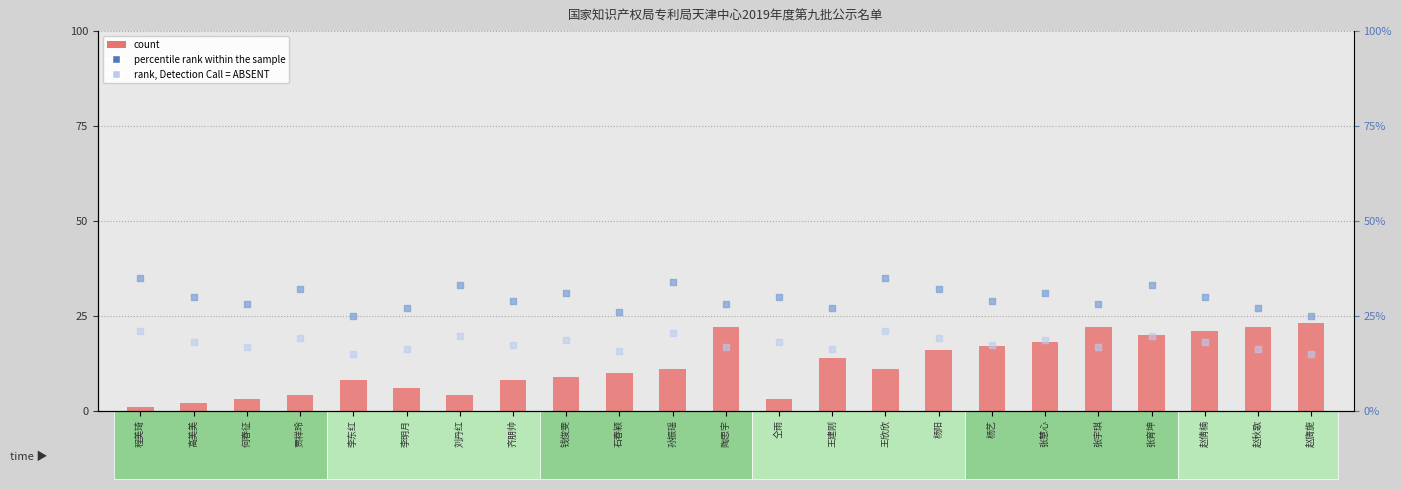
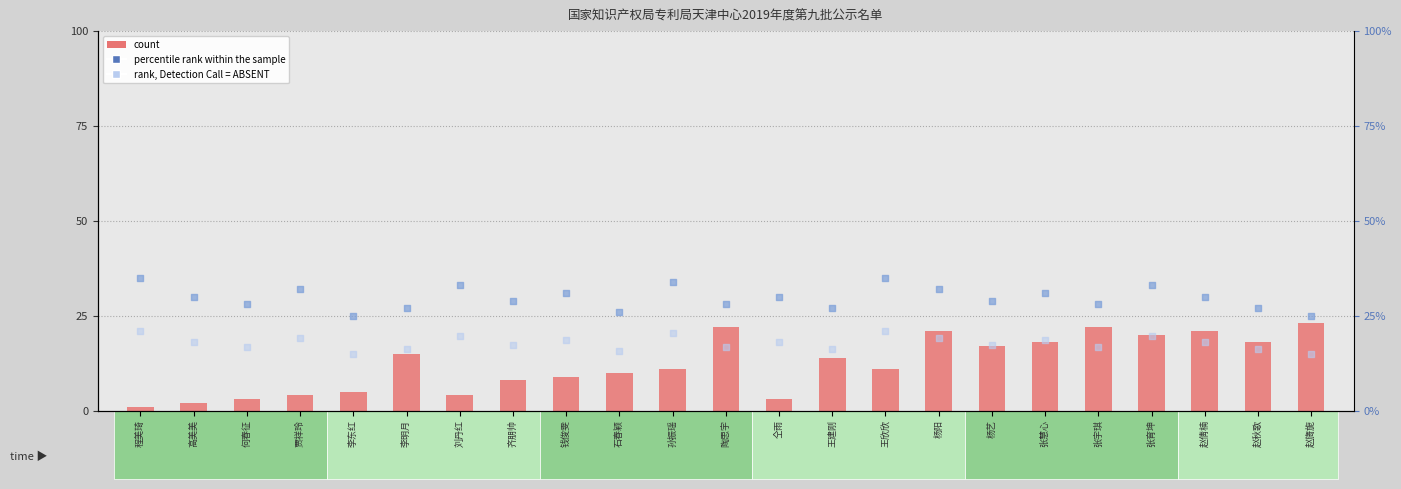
  {
    "count": {
      "程美琦": 1,
      "高美美": 2,
      "何春征": 3,
      "贾祥玲": 4,
-     "李东红": 8,
-     "李明月": 6,
+     "李东红": 5,
+     "李明月": 15,
      "刘丹红": 4,
      "齐朋帅": 8,
      "钱俊雯": 9,
      "石春颖": 10,
      "孙振瑶": 11,
      "陶思宇": 22,
      "仝雨": 3,
      "王建刚": 14,
      "王欣欣": 11,
-     "杨阳": 16,
+     "杨阳": 21,
      "杨艺": 17,
      "张慧心": 18,
      "张宇琪": 22,
      "张育坤": 20,
      "赵倩楠": 21,
-     "赵秋歌": 22,
+     "赵秋歌": 18,
      "赵旖旎": 23
    }
  }
